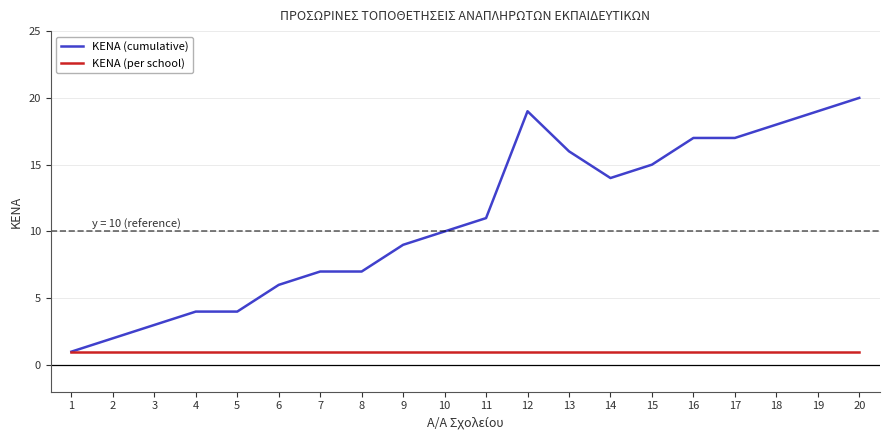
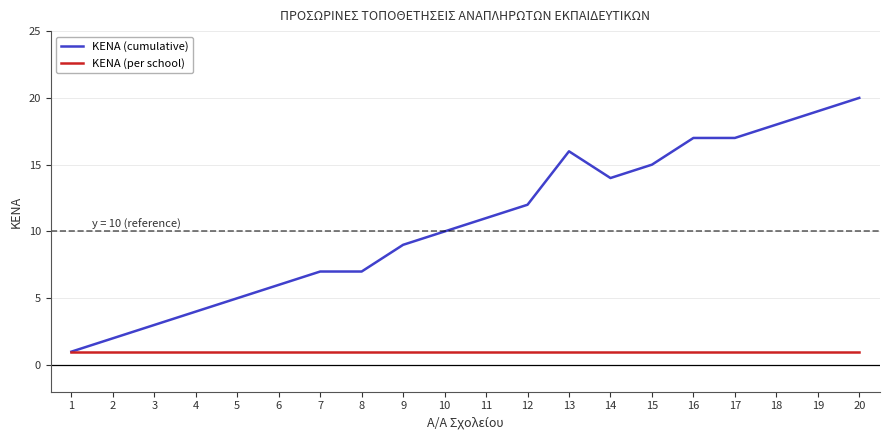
  {
    "ΚΕΝΑ (cumulative)": {
      "2": 2,
      "3": 3,
      "4": 4,
-     "5": 4,
+     "5": 5,
      "6": 6,
      "7": 7,
      "8": 7,
      "9": 9,
      "10": 10,
      "11": 11,
-     "12": 19,
+     "12": 12,
      "13": 16,
      "14": 14,
      "15": 15,
      "16": 17,
      "17": 17,
      "18": 18,
      "19": 19,
      "20": 20
    },
    "ΚΕΝΑ (per school)": {
      "2": 1,
      "3": 1,
      "4": 1,
      "5": 1,
      "6": 1,
      "7": 1,
      "8": 1,
      "9": 1,
      "10": 1,
      "11": 1,
      "12": 1,
      "13": 1,
      "14": 1,
      "15": 1,
      "16": 1,
      "17": 1,
      "18": 1,
      "19": 1,
      "20": 1
    }
  }
